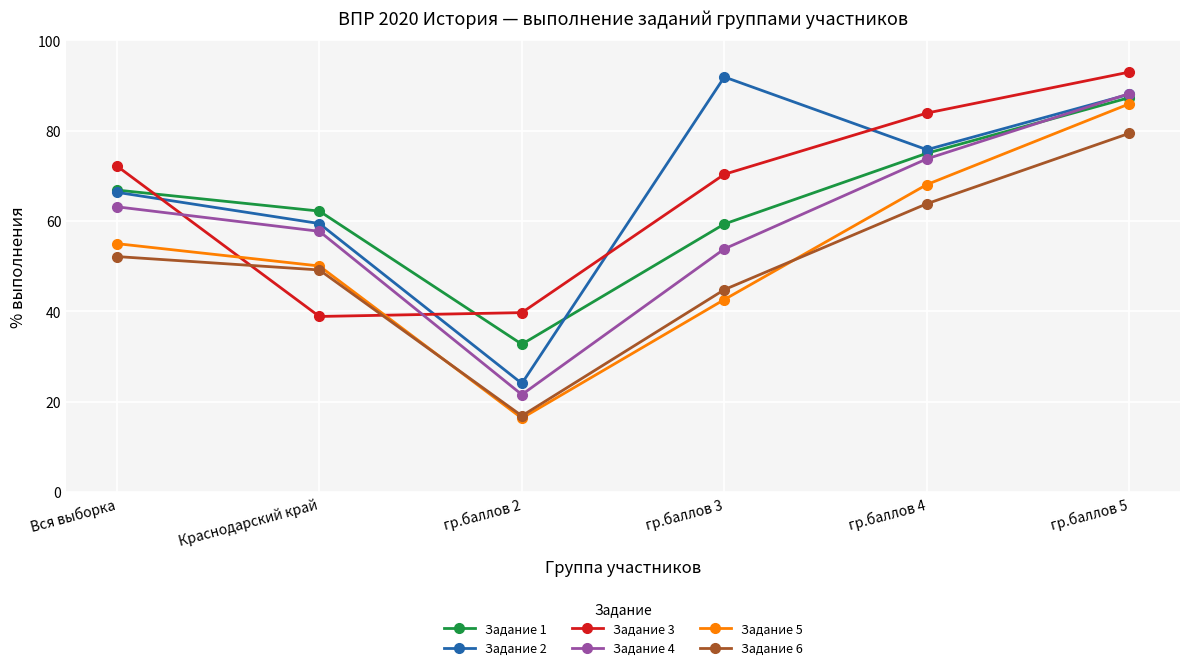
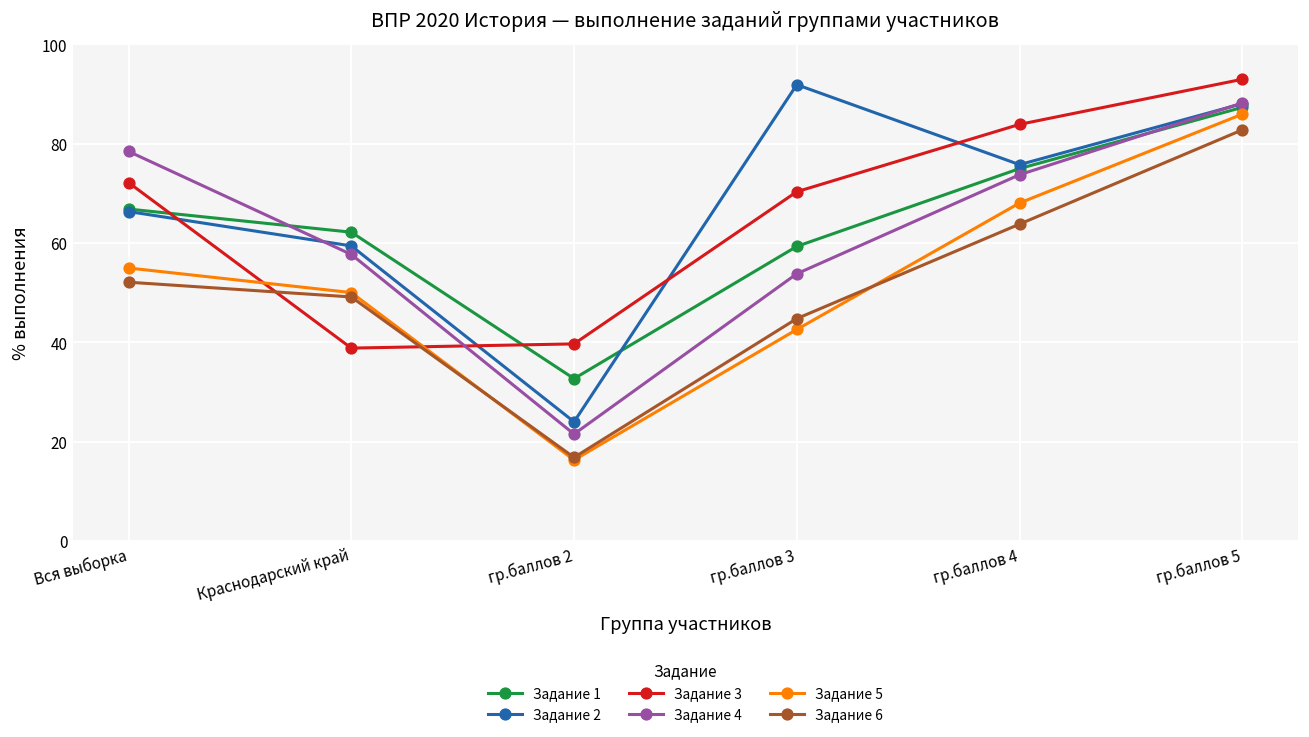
  {
    "Задание 1": {
      "Краснодарский край": 62,
      "гр.баллов 2": 33,
      "гр.баллов 3": 59,
      "гр.баллов 4": 75,
      "гр.баллов 5": 87
    },
    "Задание 2": {
      "Краснодарский край": 59,
      "гр.баллов 2": 24,
      "гр.баллов 3": 92,
      "гр.баллов 4": 76
    },
    "Задание 3": {
      "Вся выборка": 72,
      "Краснодарский край": 39,
      "гр.баллов 2": 40,
      "гр.баллов 3": 70,
      "гр.баллов 4": 84,
      "гр.баллов 5": 93
    },
    "Задание 4": {
-     "Вся выборка": 63,
+     "Вся выборка": 78,
      "Краснодарский край": 58,
      "гр.баллов 2": 22,
      "гр.баллов 3": 54,
      "гр.баллов 4": 74
    },
    "Задание 5": {
      "Вся выборка": 55,
      "Краснодарский край": 50,
      "гр.баллов 3": 43,
      "гр.баллов 4": 68,
      "гр.баллов 5": 86
    },
    "Задание 6": {
      "Вся выборка": 52,
      "Краснодарский край": 49,
      "гр.баллов 3": 45,
      "гр.баллов 4": 64,
-     "гр.баллов 5": 79
+     "гр.баллов 5": 83
    }
  }
